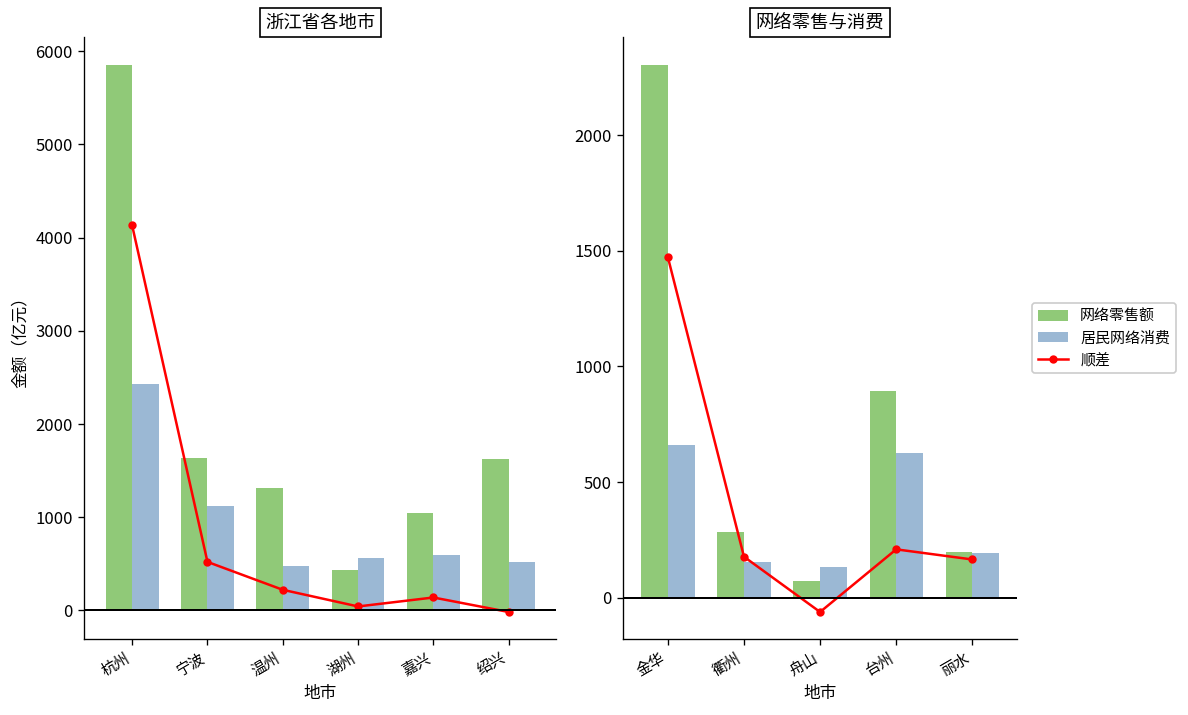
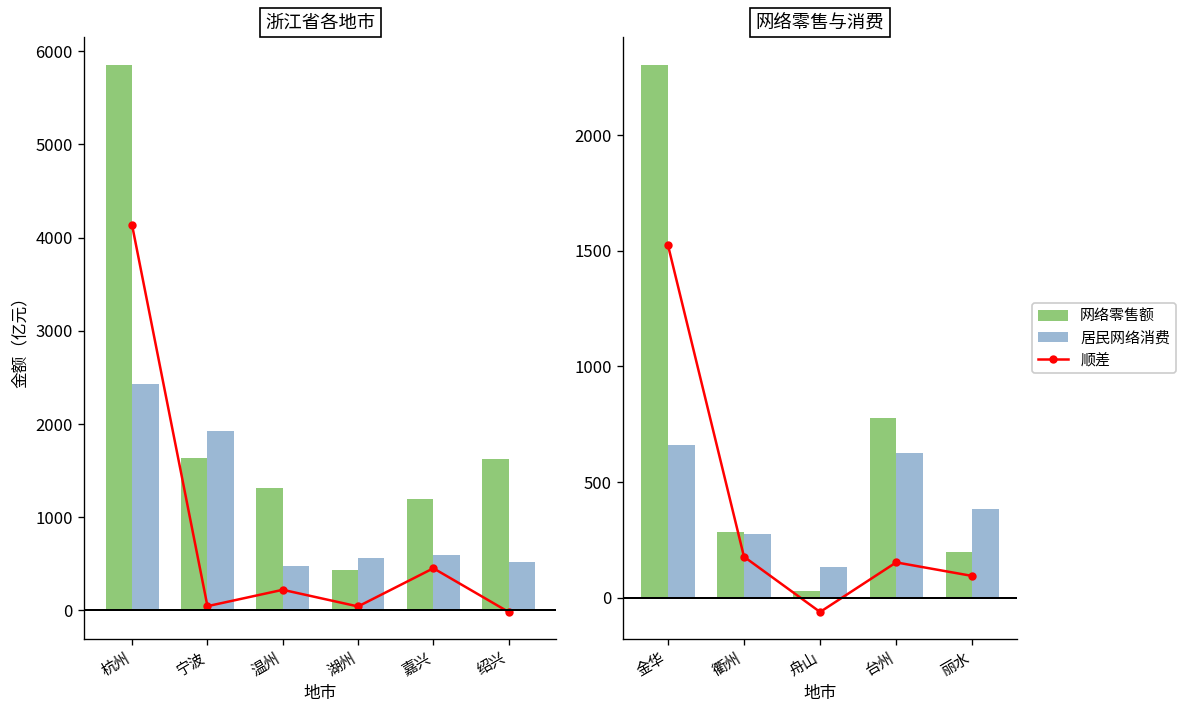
  {
    "浙江省各地市": {
      "网络零售额": {
        "杭州": 5900,
        "宁波": 1600,
        "温州": 1300,
        "湖州": 400,
-       "嘉兴": 1000,
+       "嘉兴": 1200,
        "绍兴": 1600
      },
      "顺差": {
        "杭州": 4100,
-       "宁波": 500,
+       "宁波": 0,
        "温州": 200,
        "湖州": 0,
-       "嘉兴": 100,
+       "嘉兴": 500,
        "绍兴": 0
      },
      "居民网络消费": {
        "杭州": 2400,
-       "宁波": 1100,
+       "宁波": 1900,
        "温州": 500,
        "湖州": 600,
        "嘉兴": 600,
        "绍兴": 500
      }
    },
    "网络零售与消费": {
      "网络零售额": {
        "金华": 2300,
        "衢州": 280,
-       "舟山": 70,
-       "台州": 890,
+       "舟山": 30,
+       "台州": 780,
        "丽水": 200
      },
      "顺差": {
-       "金华": 1470,
+       "金华": 1530,
        "衢州": 180,
        "舟山": -60,
-       "台州": 210,
-       "丽水": 160
+       "台州": 150,
+       "丽水": 90
      },
      "居民网络消费": {
        "金华": 660,
-       "衢州": 160,
+       "衢州": 280,
        "舟山": 130,
        "台州": 630,
-       "丽水": 190
+       "丽水": 380
      }
    }
  }
